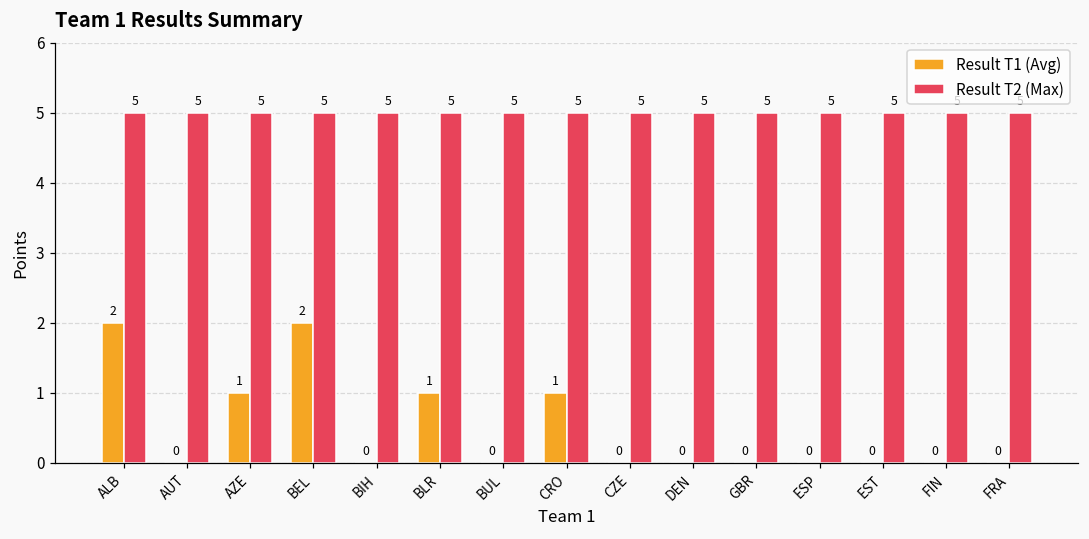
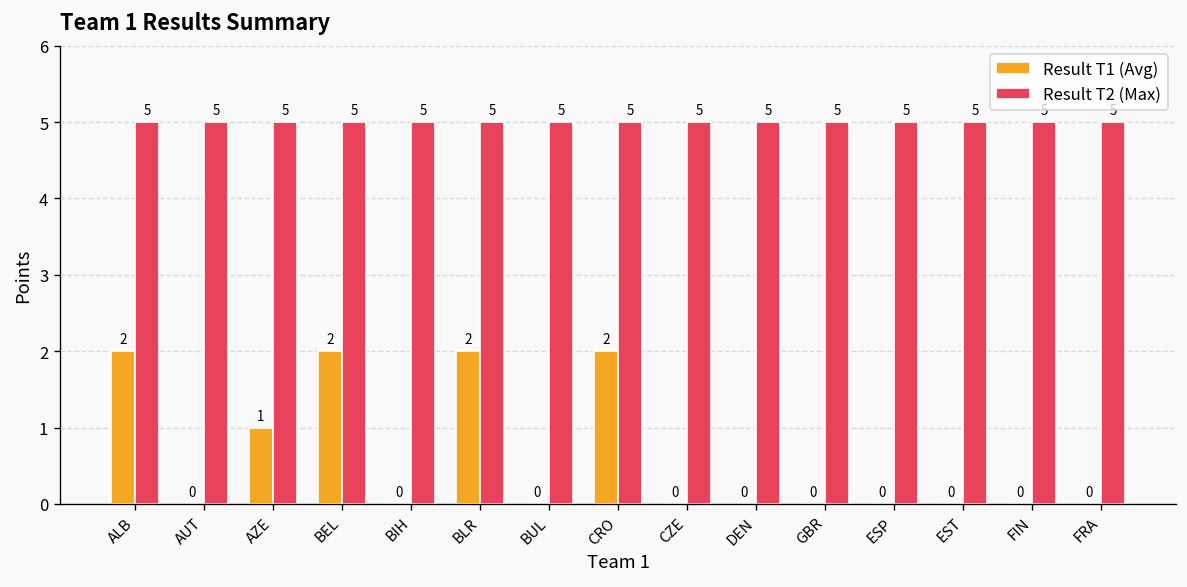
  {
    "Result T1 (Avg)": {
      "ALB": 2,
      "AUT": 0,
      "AZE": 1,
      "BEL": 2,
      "BIH": 0,
-     "BLR": 1,
+     "BLR": 2,
      "BUL": 0,
-     "CRO": 1,
+     "CRO": 2,
      "CZE": 0,
      "DEN": 0,
      "GBR": 0,
      "ESP": 0,
      "EST": 0,
      "FIN": 0,
      "FRA": 0
    },
    "Result T2 (Max)": {
      "ALB": 5,
      "AUT": 5,
      "AZE": 5,
      "BEL": 5,
      "BIH": 5,
      "BLR": 5,
      "BUL": 5,
      "CRO": 5,
      "CZE": 5,
      "DEN": 5,
      "GBR": 5,
      "ESP": 5,
      "EST": 5
    }
  }
